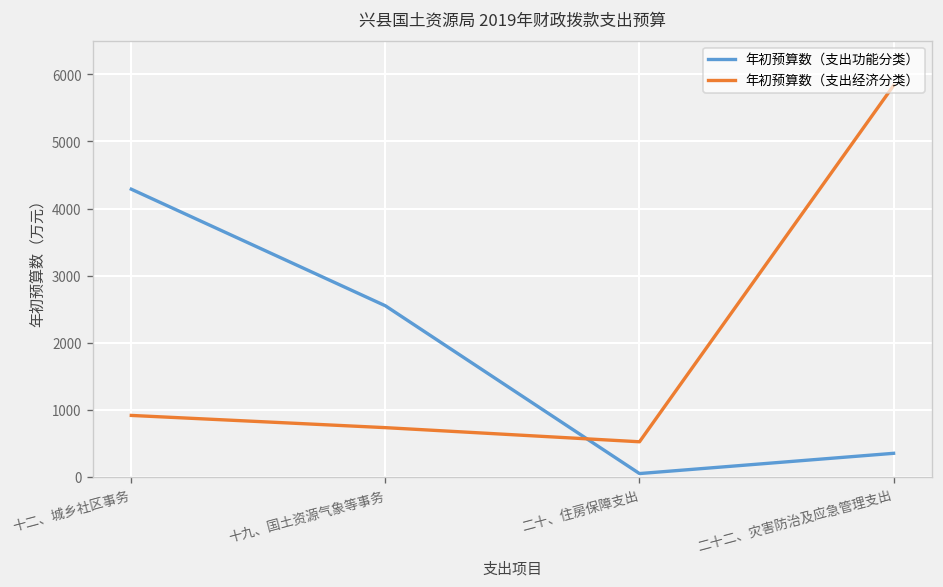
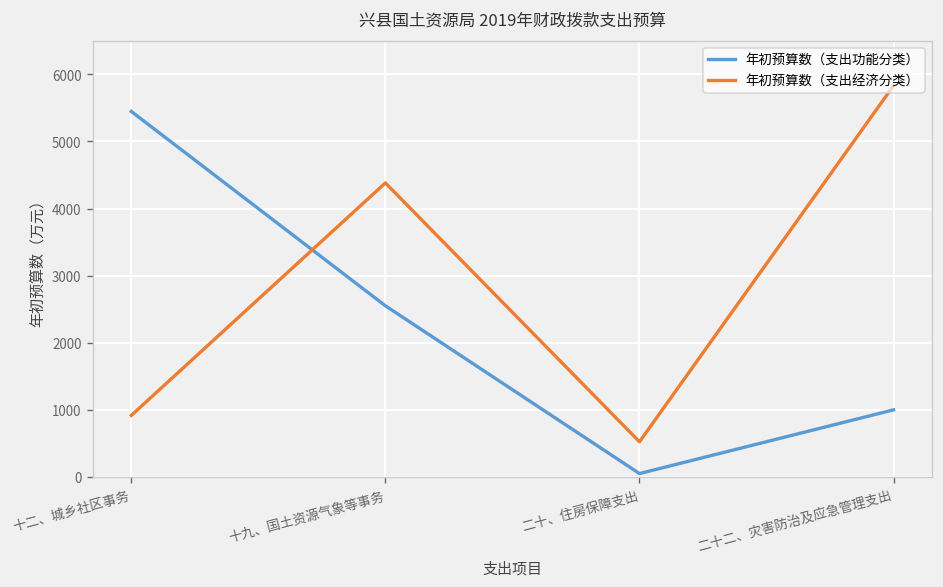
  {
    "年初预算数（支出功能分类）": {
-     "十二、城乡社区事务": 4300,
+     "十二、城乡社区事务": 5400,
      "十九、国土资源气象等事务": 2600,
      "二十、住房保障支出": 0,
-     "二十二、灾害防治及应急管理支出": 400
+     "二十二、灾害防治及应急管理支出": 1000
    },
    "年初预算数（支出经济分类）": {
      "十二、城乡社区事务": 900,
-     "十九、国土资源气象等事务": 700,
+     "十九、国土资源气象等事务": 4400,
      "二十、住房保障支出": 500
    }
  }
